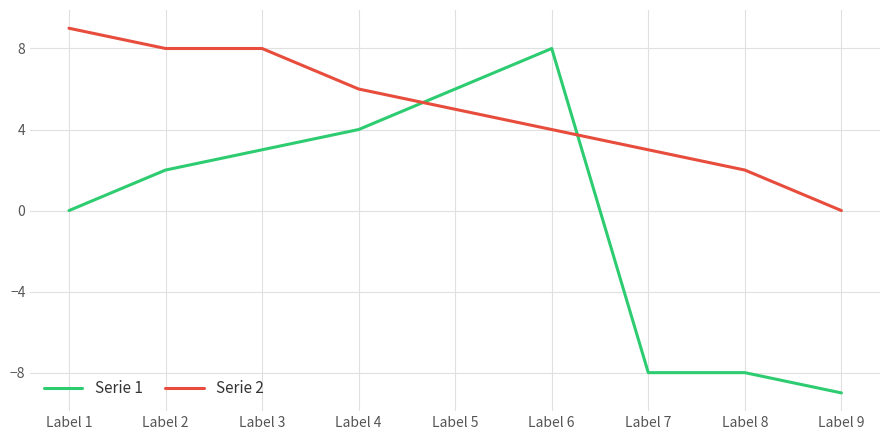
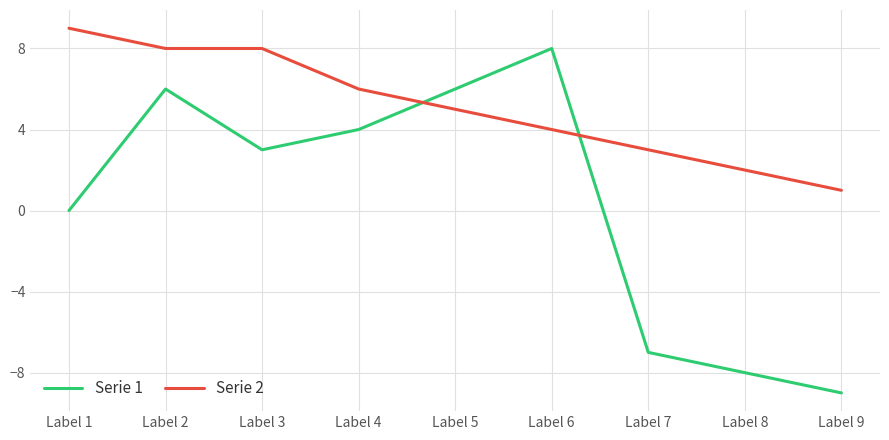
  {
    "Serie 1": {
      "Label 1": 0,
-     "Label 2": 2,
+     "Label 2": 6,
      "Label 3": 3,
      "Label 4": 4,
      "Label 5": 6,
      "Label 6": 8,
-     "Label 7": -8,
+     "Label 7": -7,
      "Label 8": -8,
      "Label 9": -9
    },
    "Serie 2": {
      "Label 1": 9,
      "Label 2": 8,
      "Label 3": 8,
      "Label 4": 6,
      "Label 5": 5,
      "Label 6": 4,
      "Label 7": 3,
      "Label 8": 2,
-     "Label 9": 0
+     "Label 9": 1
    }
  }
